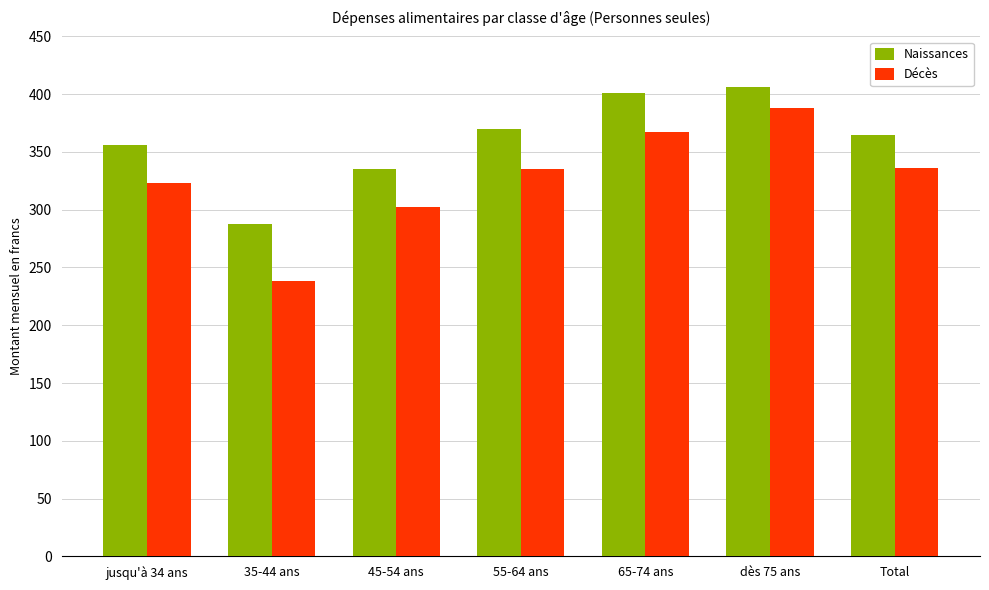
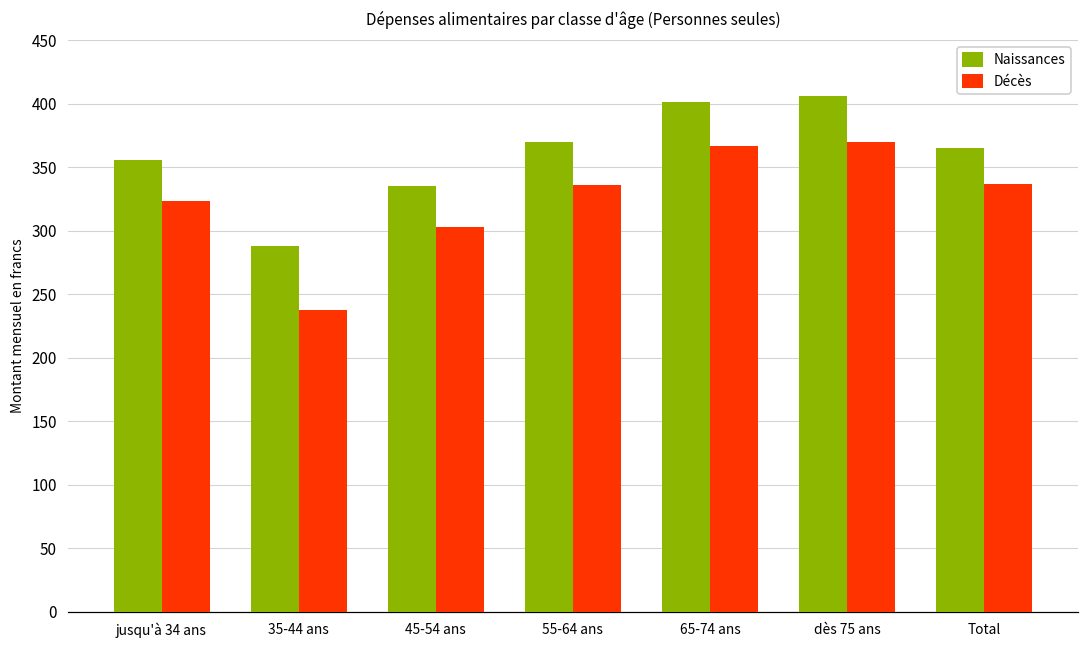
  {
    "Naissances": {
      "jusqu'à 34 ans": 356,
      "35-44 ans": 288,
      "45-54 ans": 335,
      "55-64 ans": 370,
      "65-74 ans": 401,
      "dès 75 ans": 406,
      "Total": 365
    },
    "Décès": {
      "jusqu'à 34 ans": 323,
      "35-44 ans": 238,
      "45-54 ans": 303,
      "55-64 ans": 336,
      "65-74 ans": 367,
-     "dès 75 ans": 388,
+     "dès 75 ans": 370,
      "Total": 336
    }
  }
